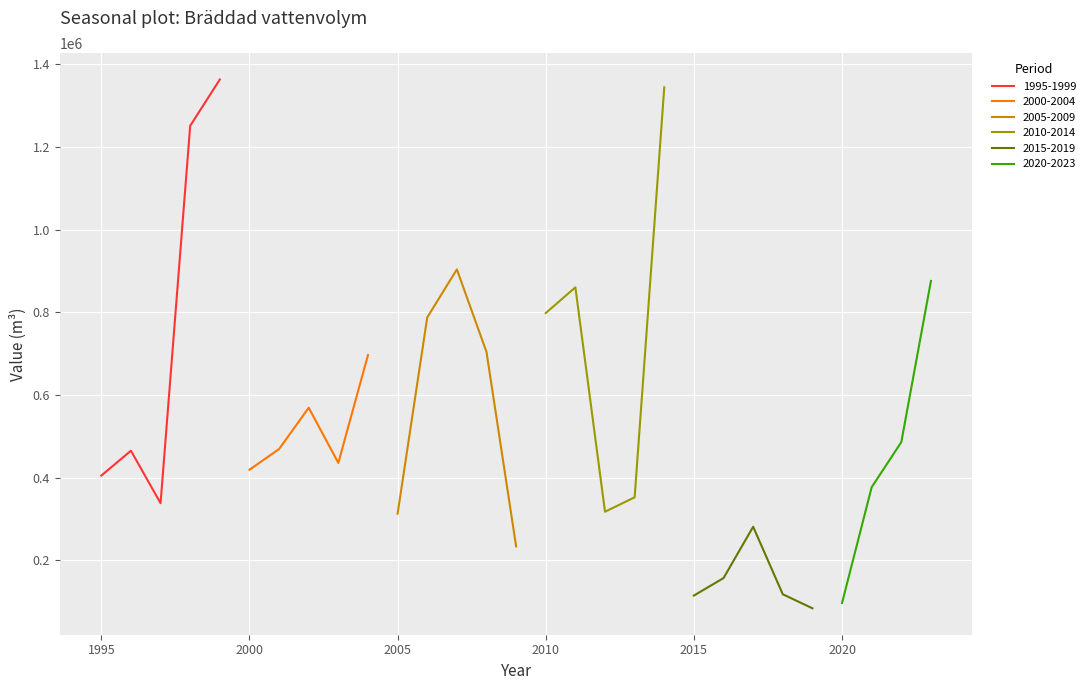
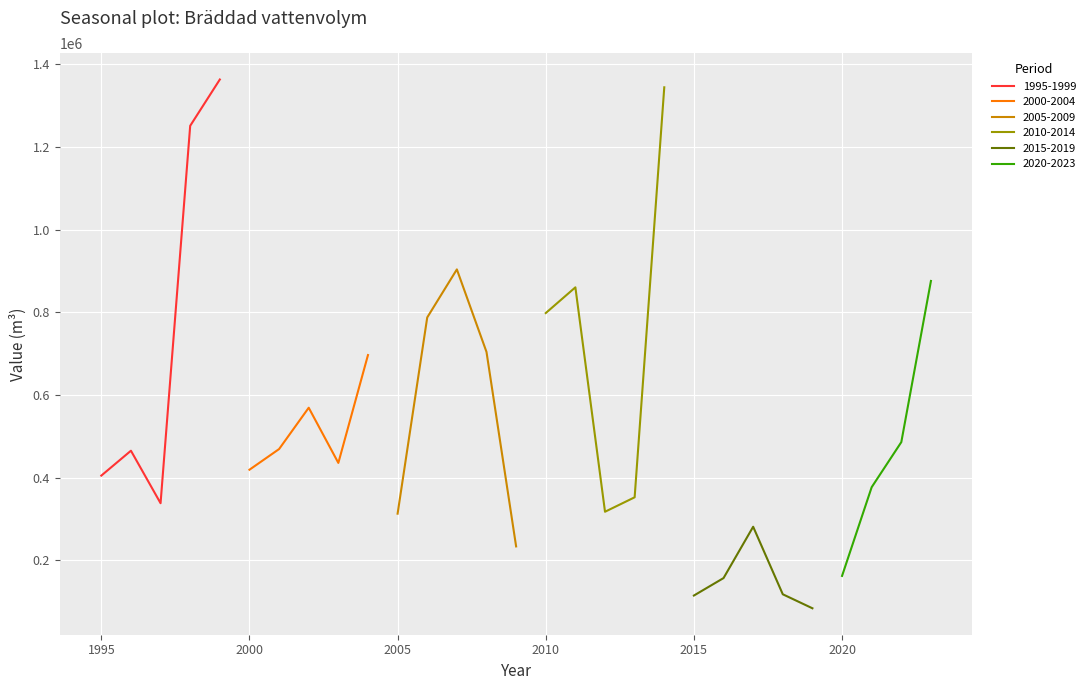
  {
    "1995-1999": {
      "1995": 400000
    },
    "2015-2019": {
      "2015": 110000
    },
    "2020-2023": {
-     "2020": 100000
+     "2020": 160000
    }
  }
